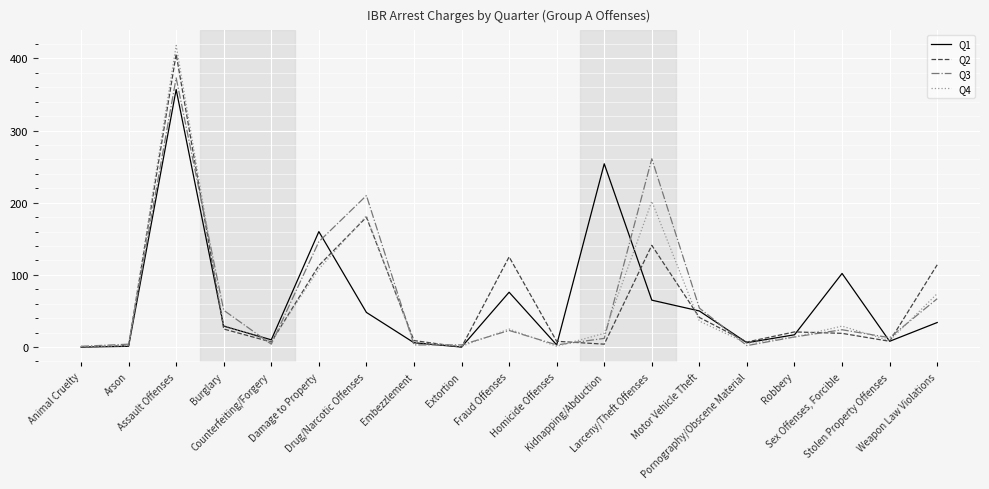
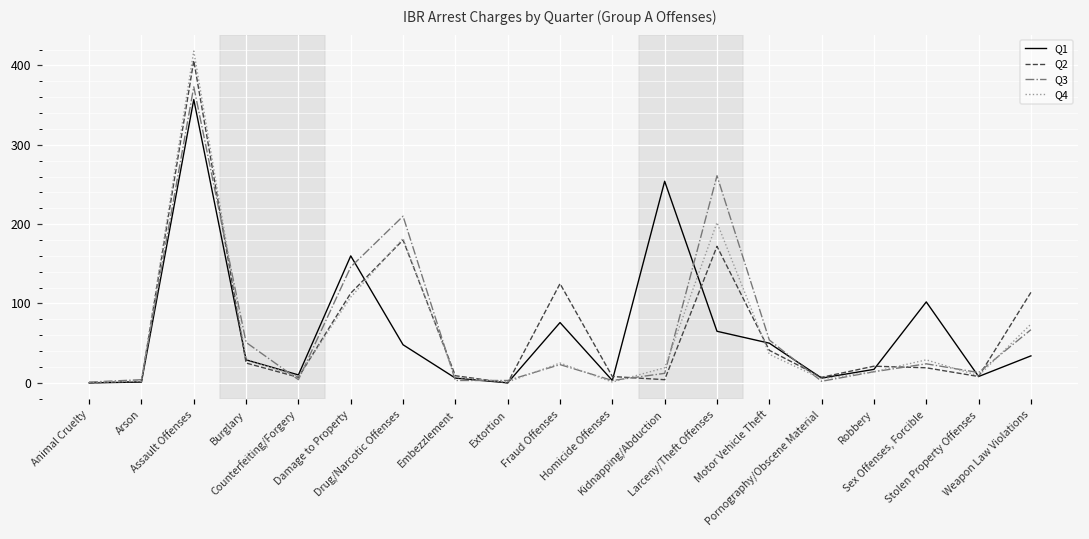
  {
    "Q1": {
      "Assault Offenses": 360,
      "Damage to Property": 160,
      "Drug/Narcotic Offenses": 50,
      "Fraud Offenses": 80,
      "Kidnapping/Abduction": 250,
      "Larceny/Theft Offenses": 70,
      "Motor Vehicle Theft": 50,
      "Sex Offenses, Forcible": 100,
      "Weapon Law Violations": 30
    },
    "Q2": {
      "Assault Offenses": 410,
      "Burglary": 30,
      "Damage to Property": 110,
      "Fraud Offenses": 130,
      "Homicide Offenses": 10,
      "Kidnapping/Abduction": 0,
-     "Larceny/Theft Offenses": 140,
+     "Larceny/Theft Offenses": 170,
      "Motor Vehicle Theft": 40,
      "Robbery": 20,
      "Sex Offenses, Forcible": 20,
      "Weapon Law Violations": 110
    }
  }
